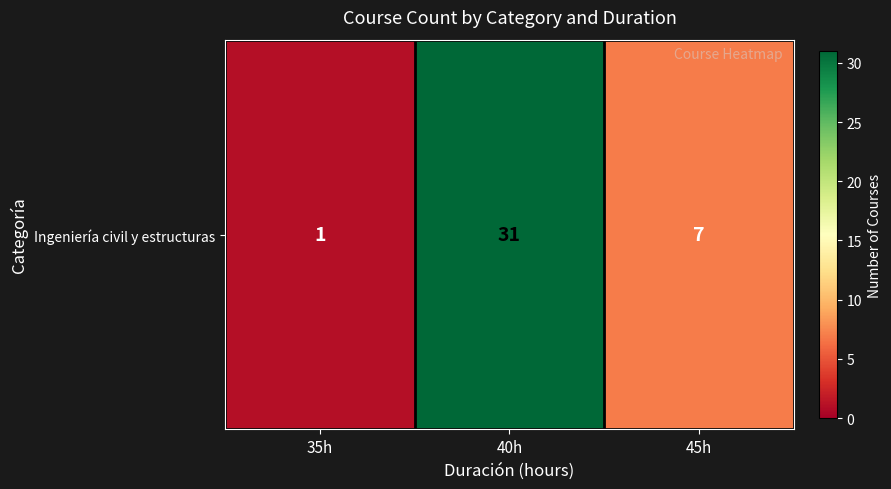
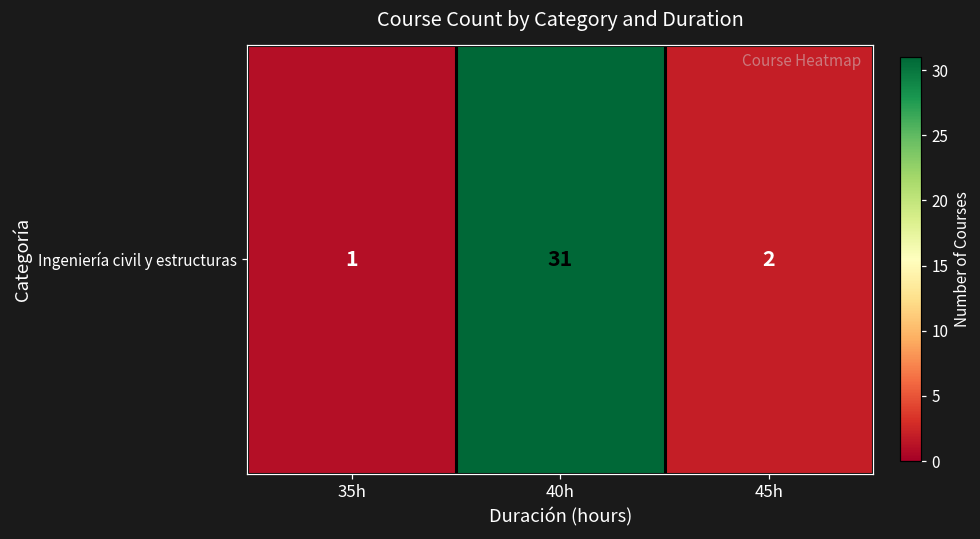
  {
    "Ingeniería civil y estructuras": {
      "35h": 1,
      "40h": 31,
-     "45h": 7
+     "45h": 2
    }
  }
